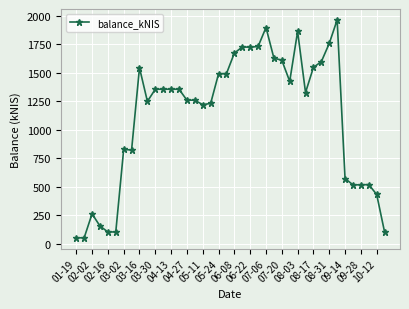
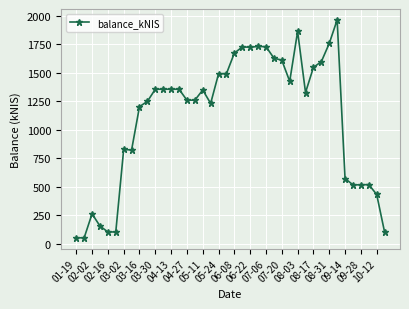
  {
    "01-19": 50,
    "02-02": 260,
    "02-16": 100,
    "03-02": 830,
-   "03-16": 1540,
+   "03-16": 1200,
    "03-30": 1350,
    "04-13": 1360,
    "04-27": 1260,
-   "05-11": 1220,
+   "05-11": 1350,
    "05-24": 1490,
    "06-08": 1670,
    "06-22": 1720,
-   "07-06": 1900,
+   "07-06": 1730,
    "07-20": 1610,
    "08-03": 1860,
    "08-17": 1550,
    "08-31": 1760,
    "09-14": 570,
    "09-28": 520,
    "10-12": 430
  }
